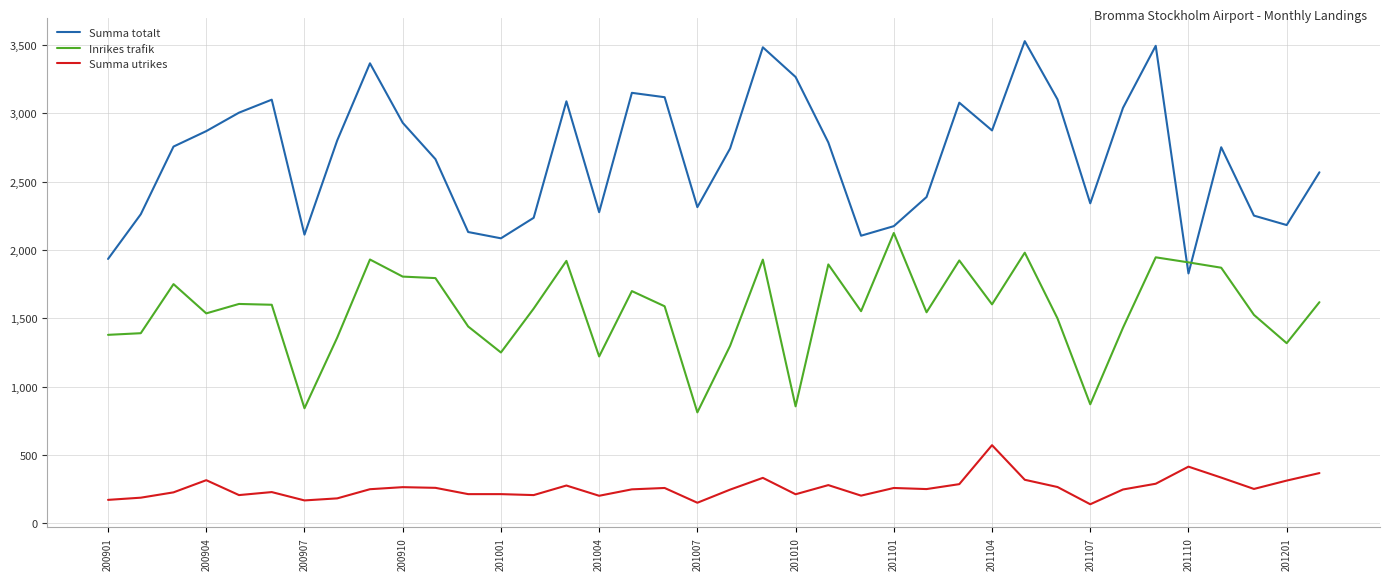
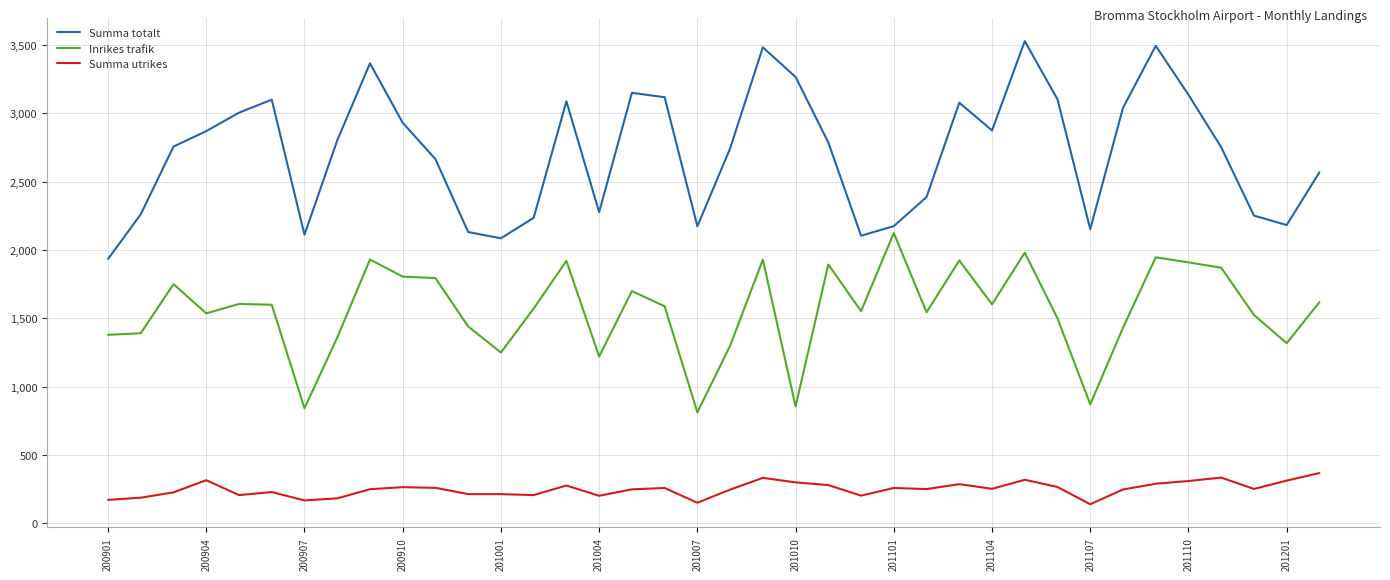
  {
    "Summa totalt": {
      "200901": "1,930",
      "200904": "2,870",
      "200907": "2,110",
      "200910": "2,930",
      "201001": "2,090",
      "201004": "2,280",
-     "201007": "2,310",
+     "201007": "2,170",
      "201010": "3,270",
      "201101": "2,170",
      "201104": "2,870",
-     "201107": "2,340",
-     "201110": "1,830",
+     "201107": "2,150",
+     "201110": "3,140",
      "201201": "2,180"
    },
    "Inrikes trafik": {
      "200901": "1,380",
      "200904": "1,540",
      "200907": "840",
      "200910": "1,810",
      "201001": "1,250",
      "201004": "1,220",
      "201007": "810",
      "201010": "860",
      "201101": "2,120",
      "201104": "1,600",
      "201107": "870",
      "201110": "1,910",
      "201201": "1,320"
    },
    "Summa utrikes": {
      "200901": "170",
      "200904": "320",
      "200907": "170",
      "200910": "270",
      "201001": "210",
      "201004": "200",
      "201007": "150",
-     "201010": "210",
+     "201010": "300",
      "201101": "260",
-     "201104": "570",
+     "201104": "250",
      "201107": "140",
-     "201110": "420",
+     "201110": "310",
      "201201": "310"
    }
  }
